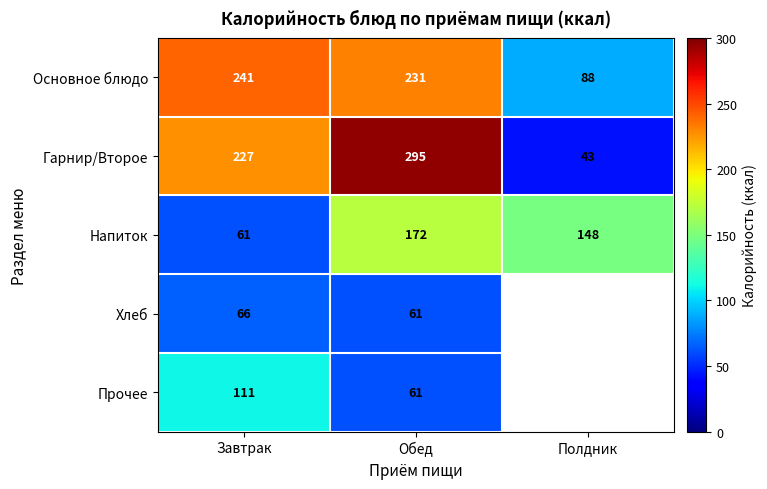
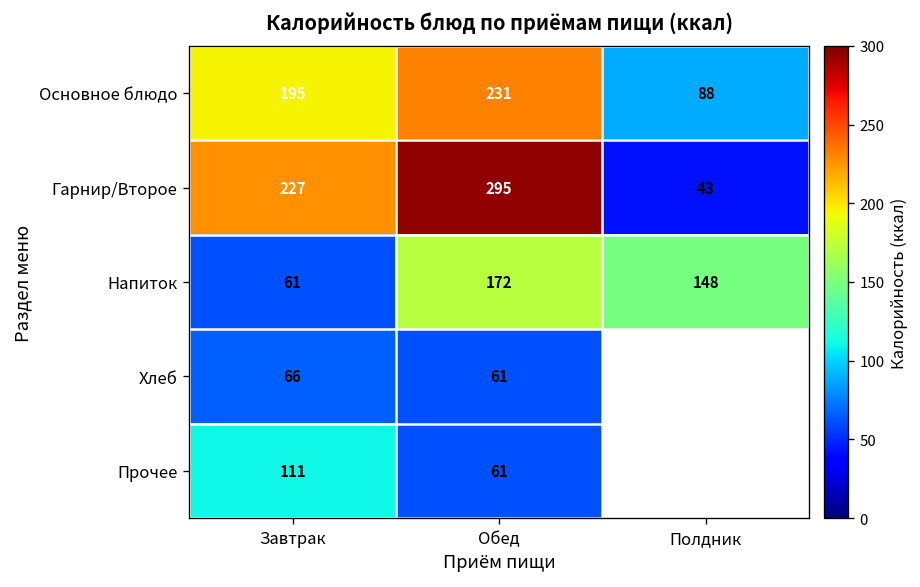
  {
    "Основное блюдо": {
-     "Завтрак": 241,
+     "Завтрак": 195,
      "Обед": 231,
      "Полдник": 88
    },
    "Гарнир/Второе": {
      "Завтрак": 227,
      "Обед": 295,
      "Полдник": 43
    },
    "Напиток": {
      "Завтрак": 61,
      "Обед": 172,
      "Полдник": 148
    },
    "Хлеб": {
      "Завтрак": 66,
      "Обед": 61
    },
    "Прочее": {
      "Завтрак": 111,
      "Обед": 61
    }
  }
